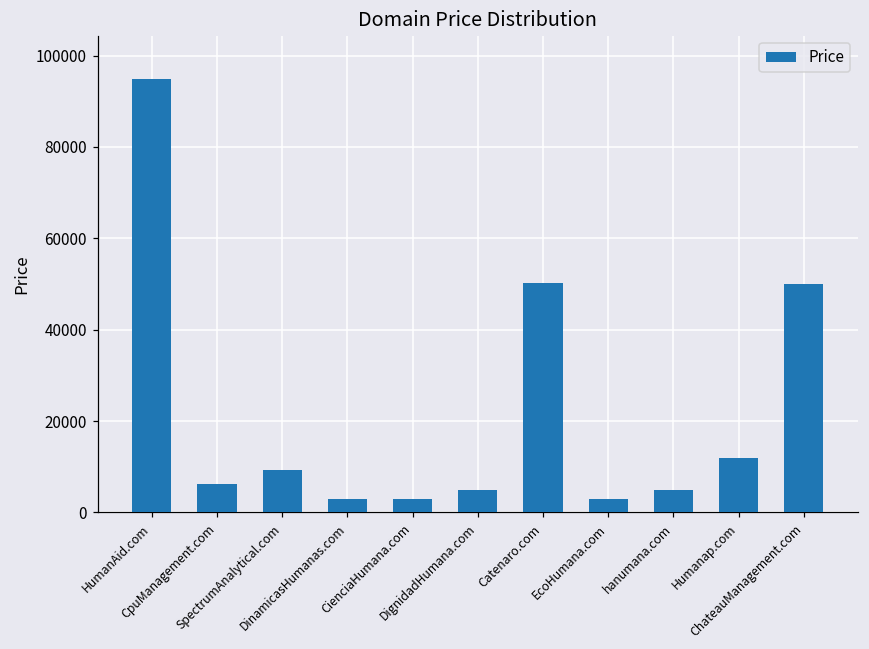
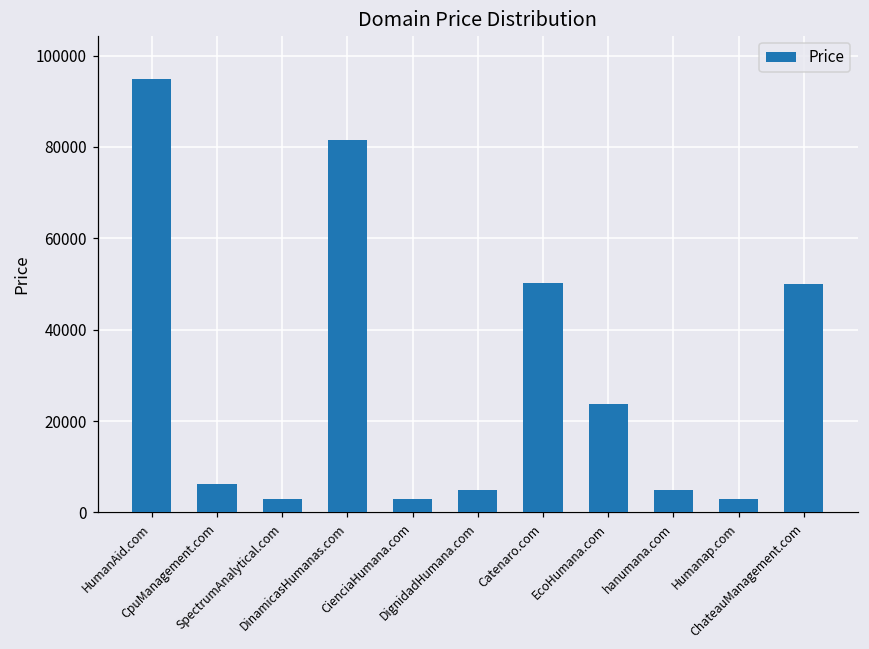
  {
    "HumanAid.com": 95000,
    "CpuManagement.com": 6000,
-   "SpectrumAnalytical.com": 9000,
-   "DinamicasHumanas.com": 3000,
+   "SpectrumAnalytical.com": 3000,
+   "DinamicasHumanas.com": 82000,
    "CienciaHumana.com": 3000,
    "DignidadHumana.com": 5000,
    "Catenaro.com": 50000,
-   "EcoHumana.com": 3000,
+   "EcoHumana.com": 24000,
    "hanumana.com": 5000,
-   "Humanap.com": 12000,
+   "Humanap.com": 3000,
    "ChateauManagement.com": 50000
  }
